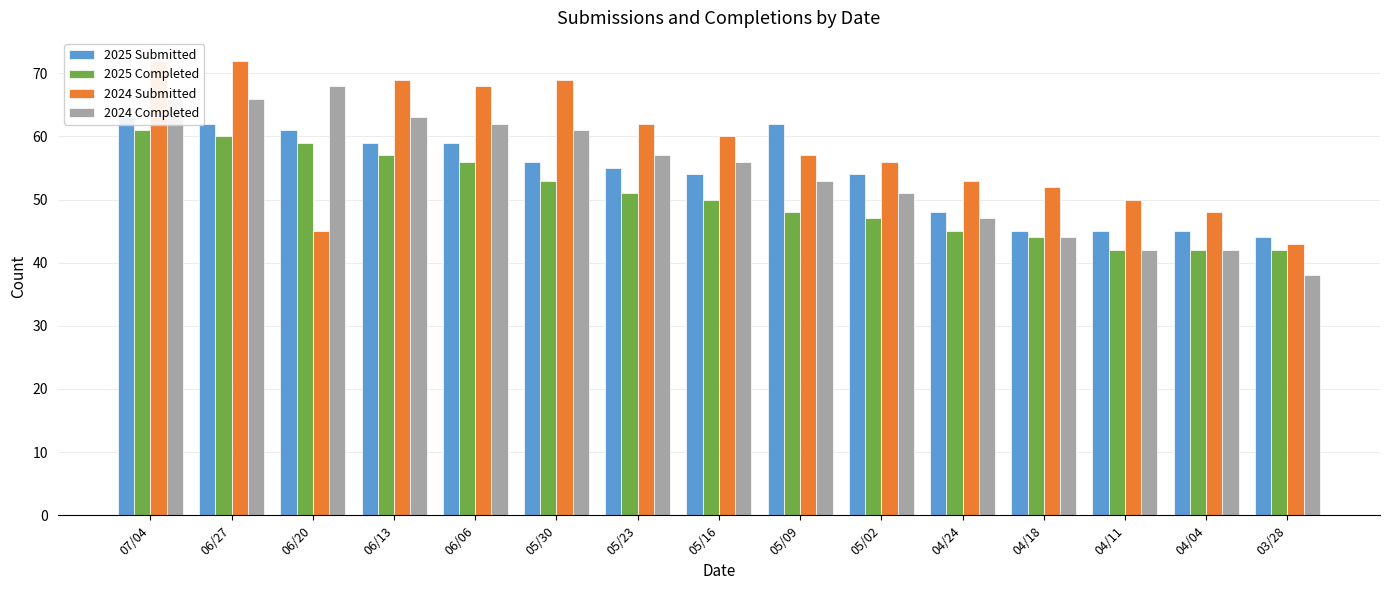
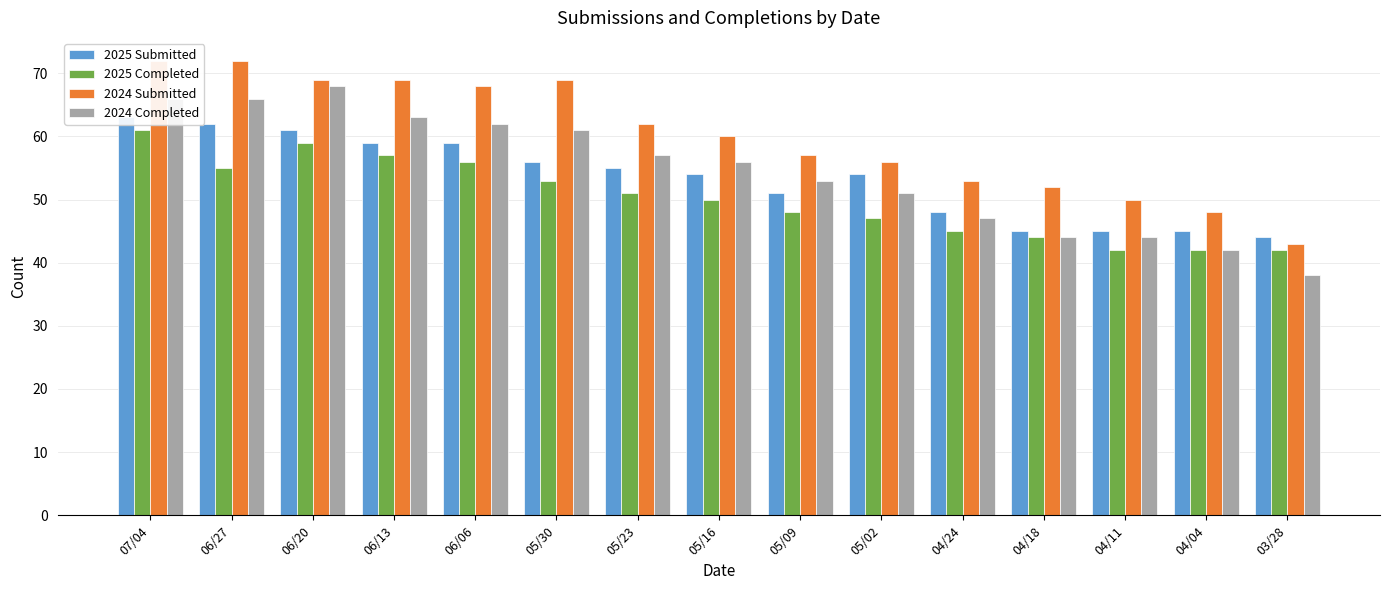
  {
    "2025 Submitted": {
      "06/27": 62,
      "06/20": 61,
      "06/13": 59,
      "06/06": 59,
      "05/30": 56,
      "05/23": 55,
      "05/16": 54,
-     "05/09": 62,
+     "05/09": 51,
      "05/02": 54,
      "04/24": 48,
      "04/18": 45,
      "04/11": 45,
      "04/04": 45,
      "03/28": 44
    },
    "2025 Completed": {
      "07/04": 61,
-     "06/27": 60,
+     "06/27": 55,
      "06/20": 59,
      "06/13": 57,
      "06/06": 56,
      "05/30": 53,
      "05/23": 51,
      "05/16": 50,
      "05/09": 48,
      "05/02": 47,
      "04/24": 45,
      "04/18": 44,
      "04/11": 42,
      "04/04": 42,
      "03/28": 42
    },
    "2024 Submitted": {
      "06/27": 72,
-     "06/20": 45,
+     "06/20": 69,
      "06/13": 69,
      "06/06": 68,
      "05/30": 69,
      "05/23": 62,
      "05/16": 60,
      "05/09": 57,
      "05/02": 56,
      "04/24": 53,
      "04/18": 52,
      "04/11": 50,
      "04/04": 48,
      "03/28": 43
    },
    "2024 Completed": {
      "06/27": 66,
      "06/20": 68,
      "06/13": 63,
      "06/06": 62,
      "05/30": 61,
      "05/23": 57,
      "05/16": 56,
      "05/09": 53,
      "05/02": 51,
      "04/24": 47,
      "04/18": 44,
-     "04/11": 42,
+     "04/11": 44,
      "04/04": 42,
      "03/28": 38
    }
  }
